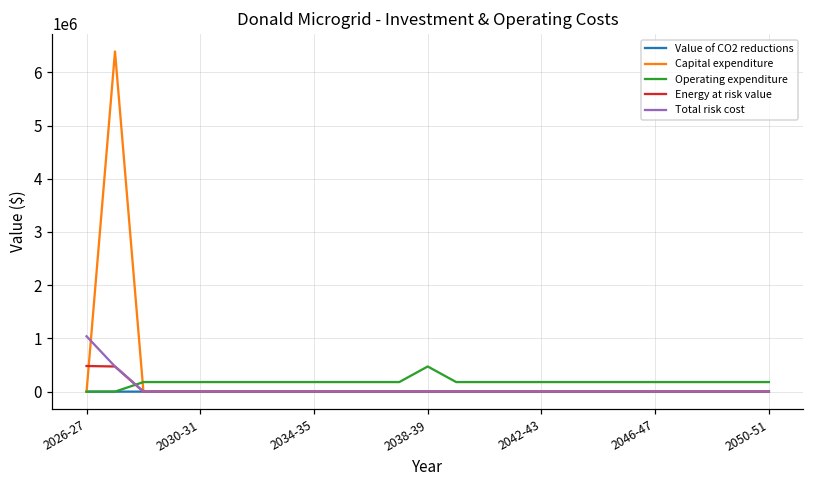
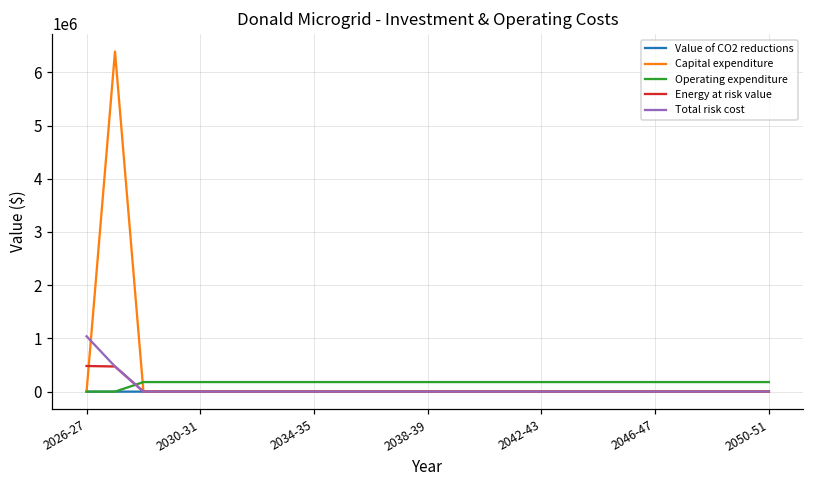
  {
    "Operating expenditure": {
      "2030-31": 200000,
      "2034-35": 200000,
-     "2038-39": 500000,
+     "2038-39": 200000,
      "2042-43": 200000,
      "2046-47": 200000,
      "2050-51": 200000
    },
    "Energy at risk value": {
      "2026-27": 500000
    },
    "Total risk cost": {
      "2026-27": 1000000
    }
  }
